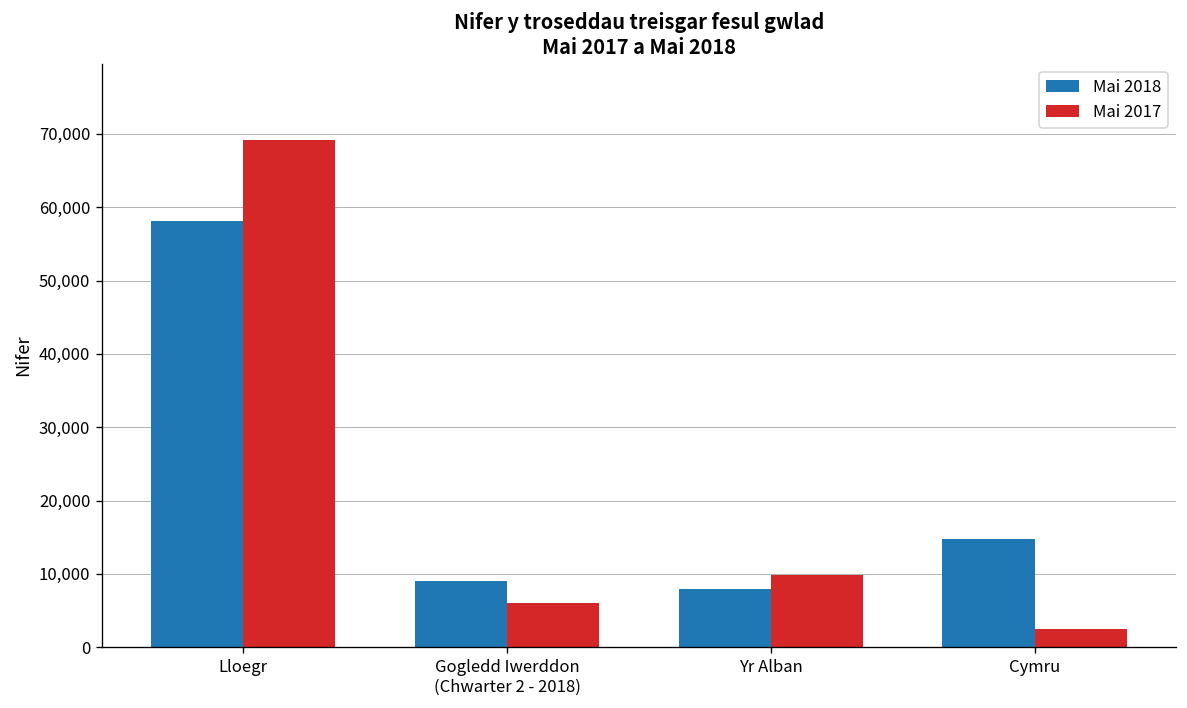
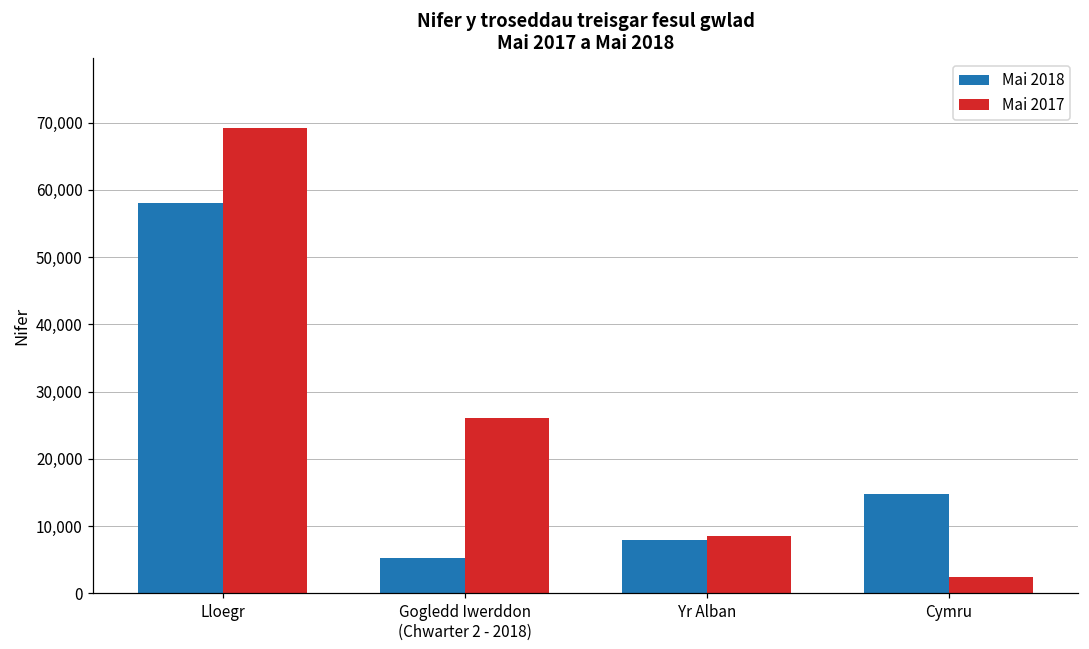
  {
    "Mai 2018": {
      "Lloegr": "58,000",
-     "Gogledd Iwerddon (Chwarter 2 - 2018)": "9,000",
+     "Gogledd Iwerddon (Chwarter 2 - 2018)": "5,000",
      "Yr Alban": "8,000",
      "Cymru": "15,000"
    },
    "Mai 2017": {
      "Lloegr": "69,000",
-     "Gogledd Iwerddon (Chwarter 2 - 2018)": "6,000",
-     "Yr Alban": "10,000",
+     "Gogledd Iwerddon (Chwarter 2 - 2018)": "26,000",
+     "Yr Alban": "9,000",
      "Cymru": "2,000"
    }
  }
